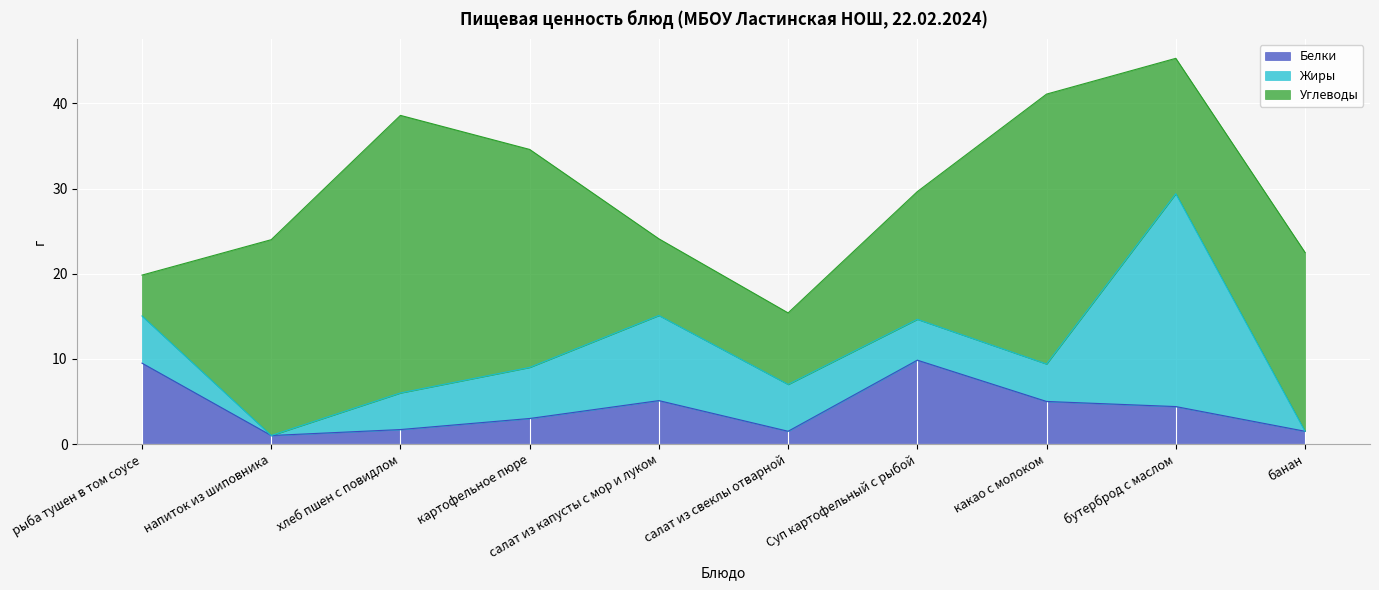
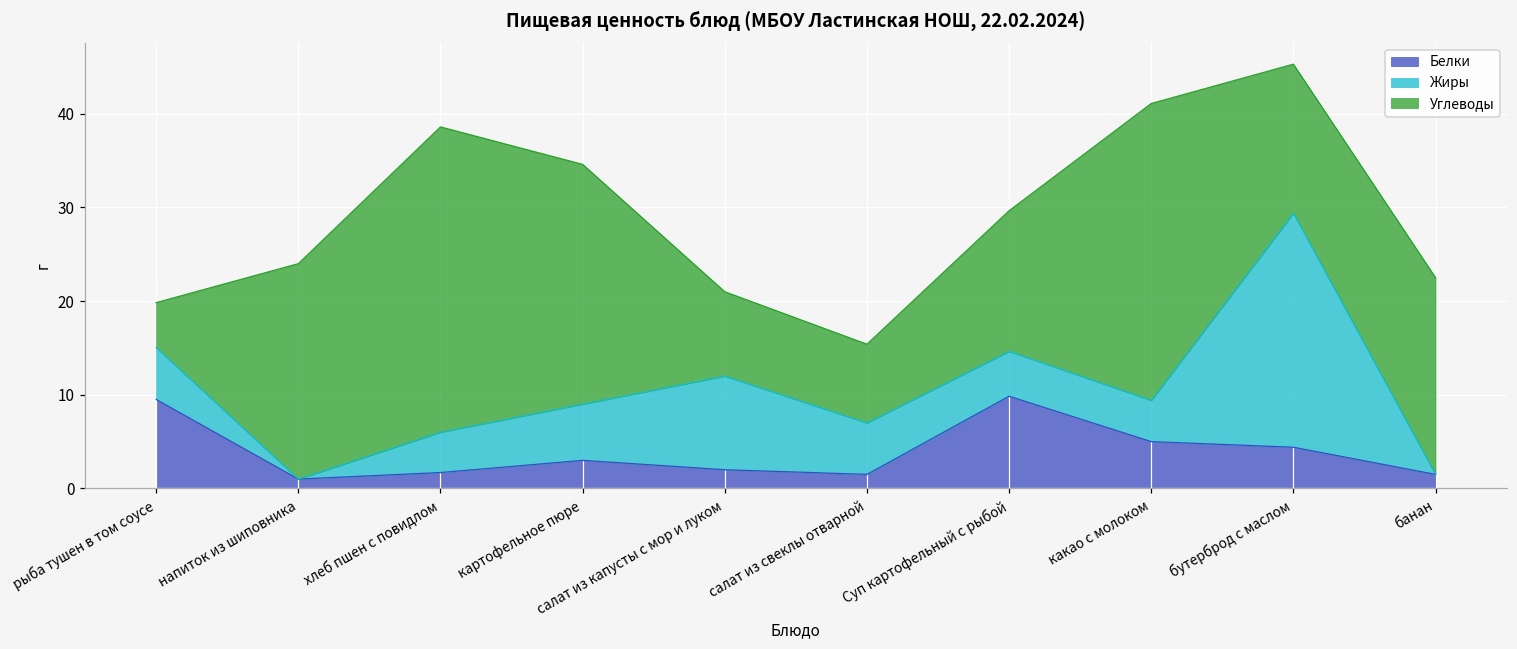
  {
    "Белки": {
      "рыба тушен в том соусе": 10,
      "хлеб пшен с повидлом": 2,
      "картофельное пюре": 3,
-     "салат из капусты с мор и луком": 5,
+     "салат из капусты с мор и луком": 2,
      "салат из свеклы отварной": 2,
      "Суп картофельный с рыбой": 10,
      "какао с молоком": 5,
      "бутерброд с маслом": 4
    },
    "Жиры": {
      "рыба тушен в том соусе": 6,
      "хлеб пшен с повидлом": 4,
      "картофельное пюре": 6,
      "салат из капусты с мор и луком": 10,
      "салат из свеклы отварной": 6,
      "Суп картофельный с рыбой": 5,
      "какао с молоком": 4,
      "бутерброд с маслом": 25
    },
    "Углеводы": {
      "рыба тушен в том соусе": 5,
      "напиток из шиповника": 23,
      "хлеб пшен с повидлом": 33,
      "картофельное пюре": 26,
      "салат из капусты с мор и луком": 9,
      "салат из свеклы отварной": 8,
      "Суп картофельный с рыбой": 15,
      "какао с молоком": 32,
      "бутерброд с маслом": 16,
      "банан": 21
    }
  }
